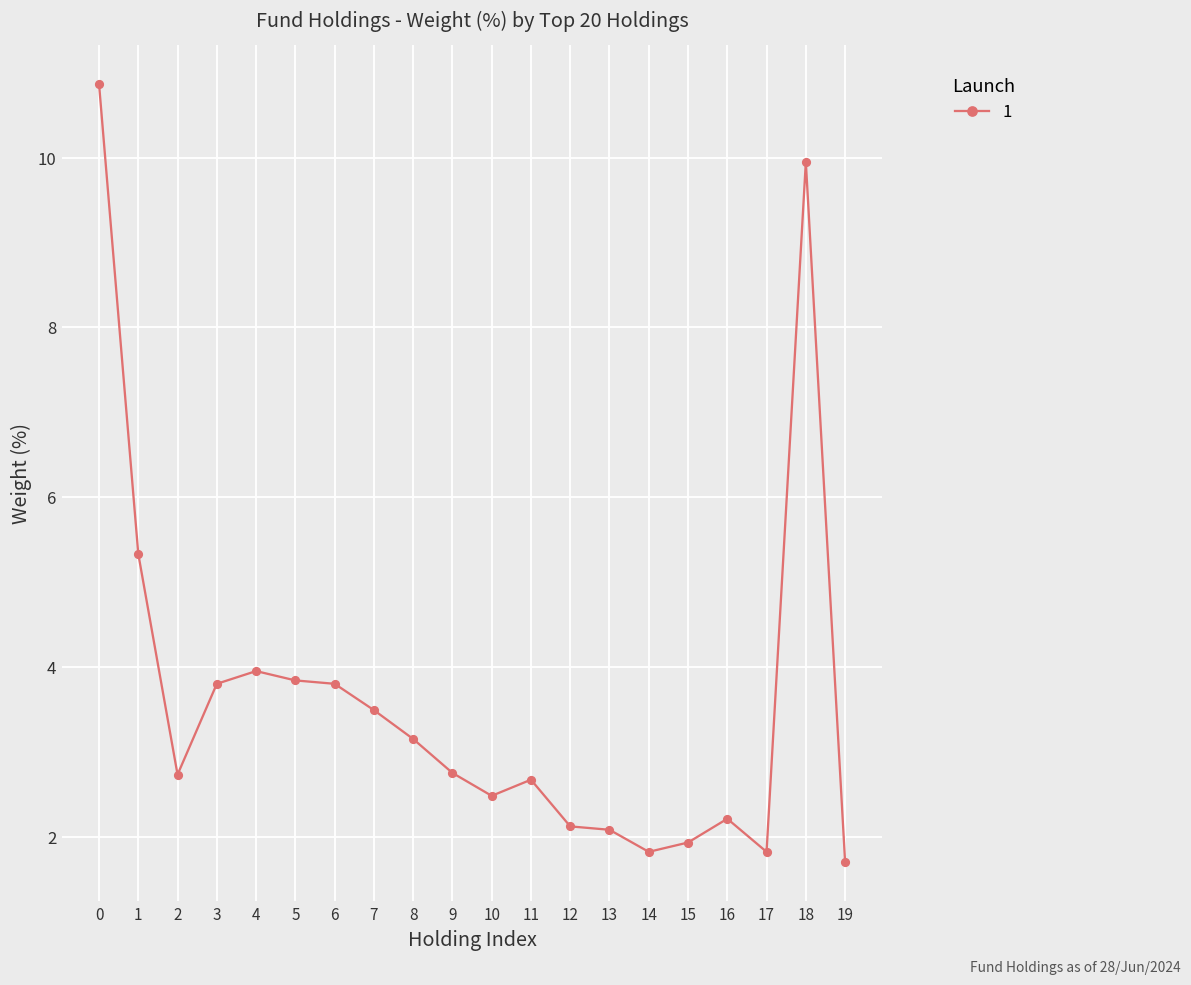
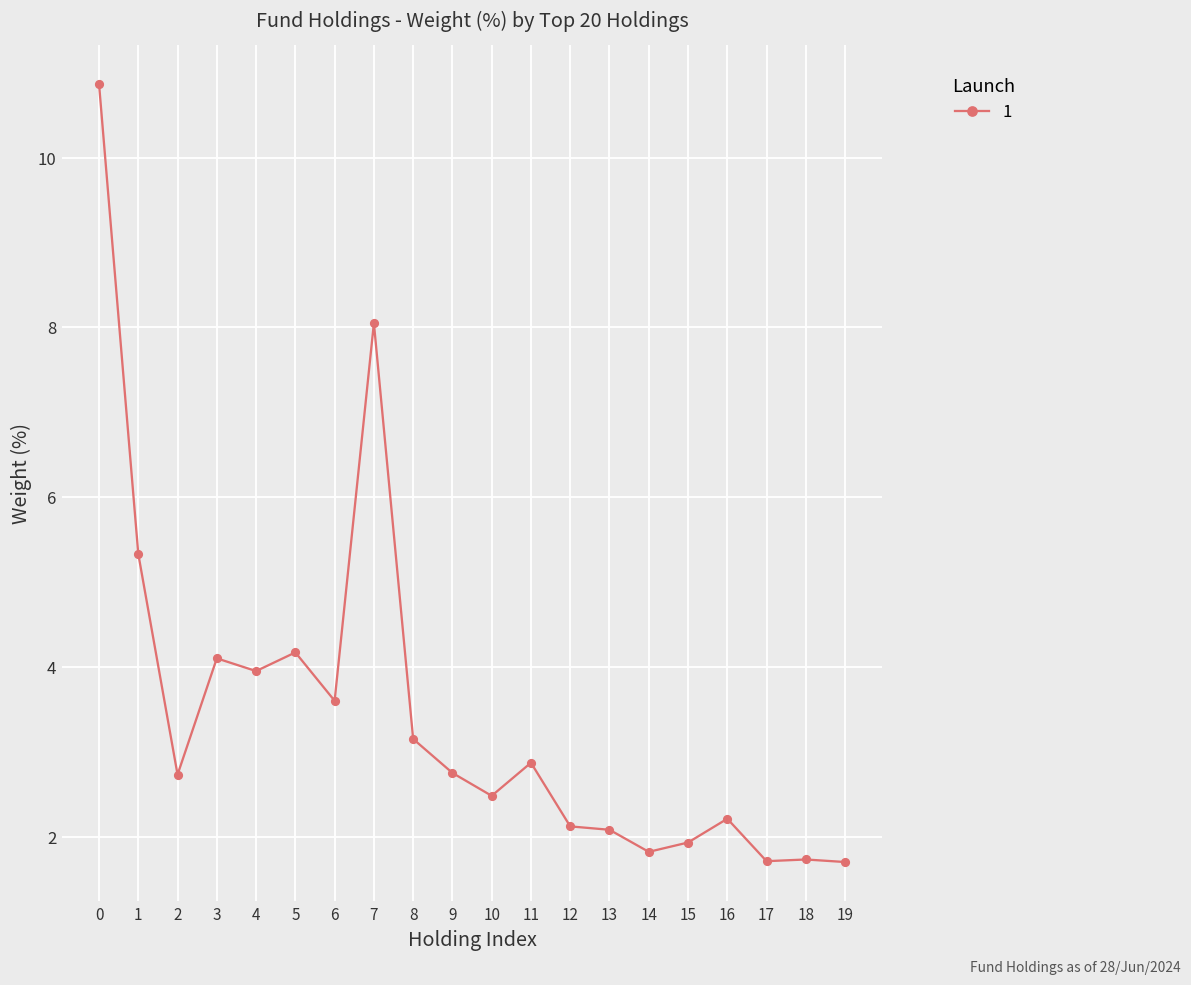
  {
    "0": 10.9,
    "1": 5.3,
    "2": 2.7,
-   "3": 3.8,
+   "3": 4.1,
    "4": 4.0,
-   "5": 3.8,
-   "6": 3.8,
-   "7": 3.5,
+   "5": 4.2,
+   "6": 3.6,
+   "7": 8.1,
    "8": 3.2,
    "9": 2.8,
    "10": 2.5,
-   "11": 2.7,
+   "11": 2.9,
    "12": 2.1,
    "13": 2.1,
    "14": 1.8,
    "15": 1.9,
    "16": 2.2,
-   "17": 1.8,
-   "18": 10.0,
+   "17": 1.7,
+   "18": 1.7,
    "19": 1.7
  }
